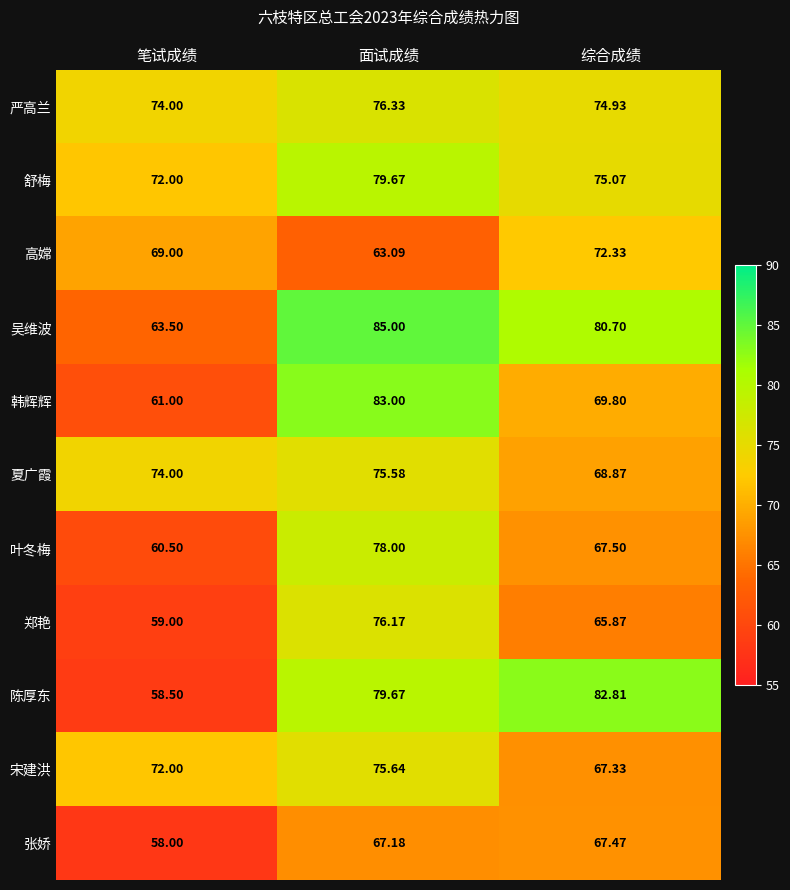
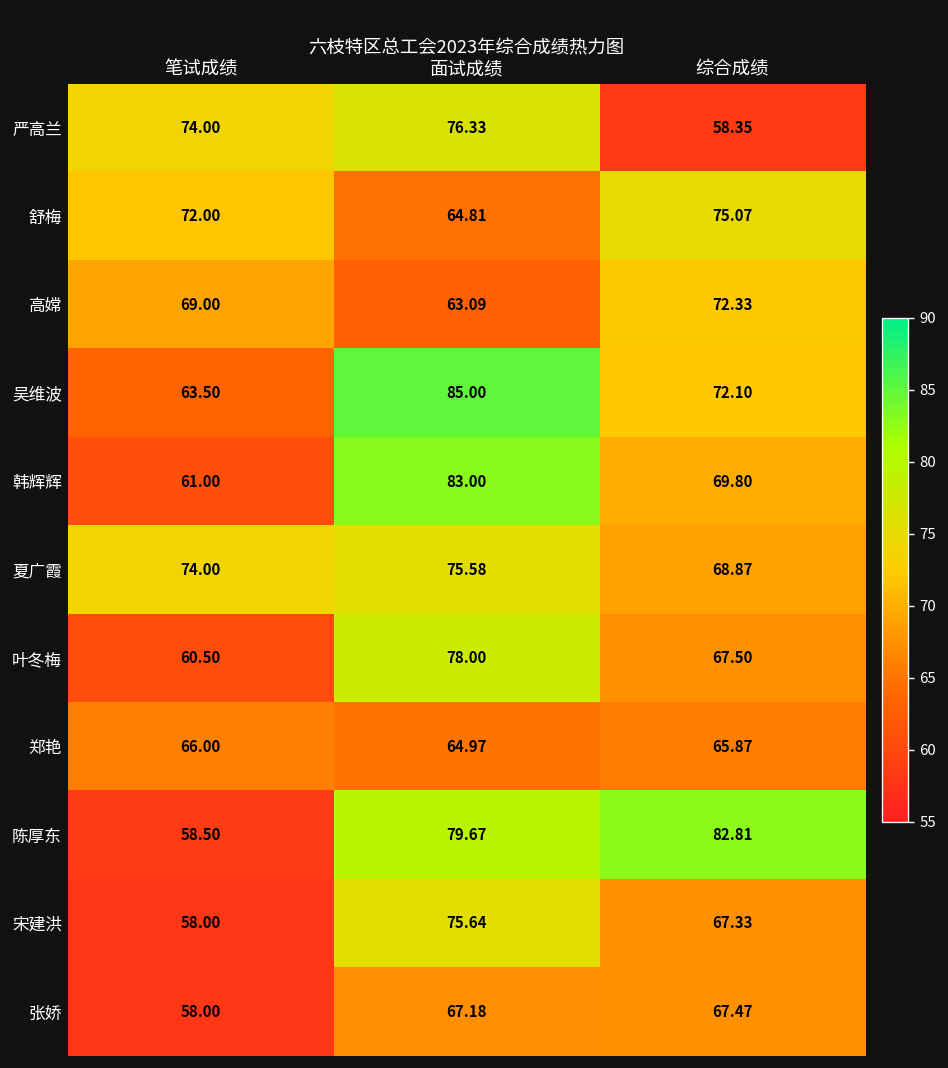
  {
    "严高兰": {
      "笔试成绩": 74.00,
      "面试成绩": 76.33,
-     "综合成绩": 74.93
+     "综合成绩": 58.35
    },
    "舒梅": {
      "笔试成绩": 72.00,
-     "面试成绩": 79.67,
+     "面试成绩": 64.81,
      "综合成绩": 75.07
    },
    "高嫦": {
      "笔试成绩": 69.00,
      "面试成绩": 63.09,
      "综合成绩": 72.33
    },
    "吴维波": {
      "笔试成绩": 63.50,
      "面试成绩": 85.00,
-     "综合成绩": 80.70
+     "综合成绩": 72.10
    },
    "韩辉辉": {
      "笔试成绩": 61.00,
      "面试成绩": 83.00,
      "综合成绩": 69.80
    },
    "夏广霞": {
      "笔试成绩": 74.00,
      "面试成绩": 75.58,
      "综合成绩": 68.87
    },
    "叶冬梅": {
      "笔试成绩": 60.50,
      "面试成绩": 78.00,
      "综合成绩": 67.50
    },
    "郑艳": {
-     "笔试成绩": 59.00,
-     "面试成绩": 76.17,
+     "笔试成绩": 66.00,
+     "面试成绩": 64.97,
      "综合成绩": 65.87
    },
    "陈厚东": {
      "笔试成绩": 58.50,
      "面试成绩": 79.67,
      "综合成绩": 82.81
    },
    "宋建洪": {
-     "笔试成绩": 72.00,
+     "笔试成绩": 58.00,
      "面试成绩": 75.64,
      "综合成绩": 67.33
    },
    "张娇": {
      "笔试成绩": 58.00,
      "面试成绩": 67.18,
      "综合成绩": 67.47
    }
  }
